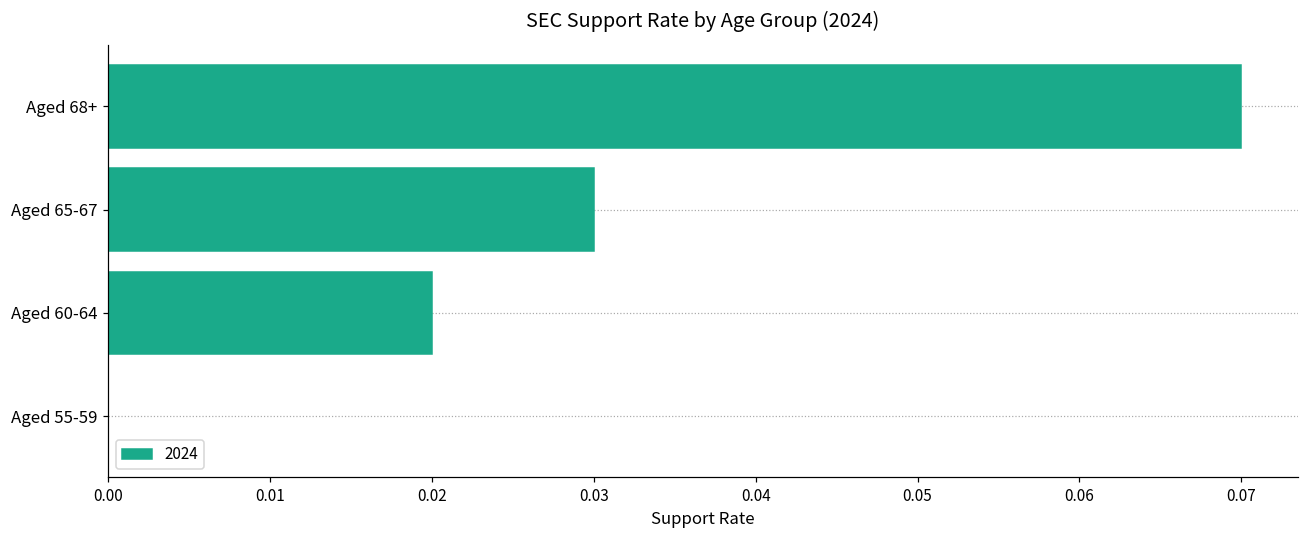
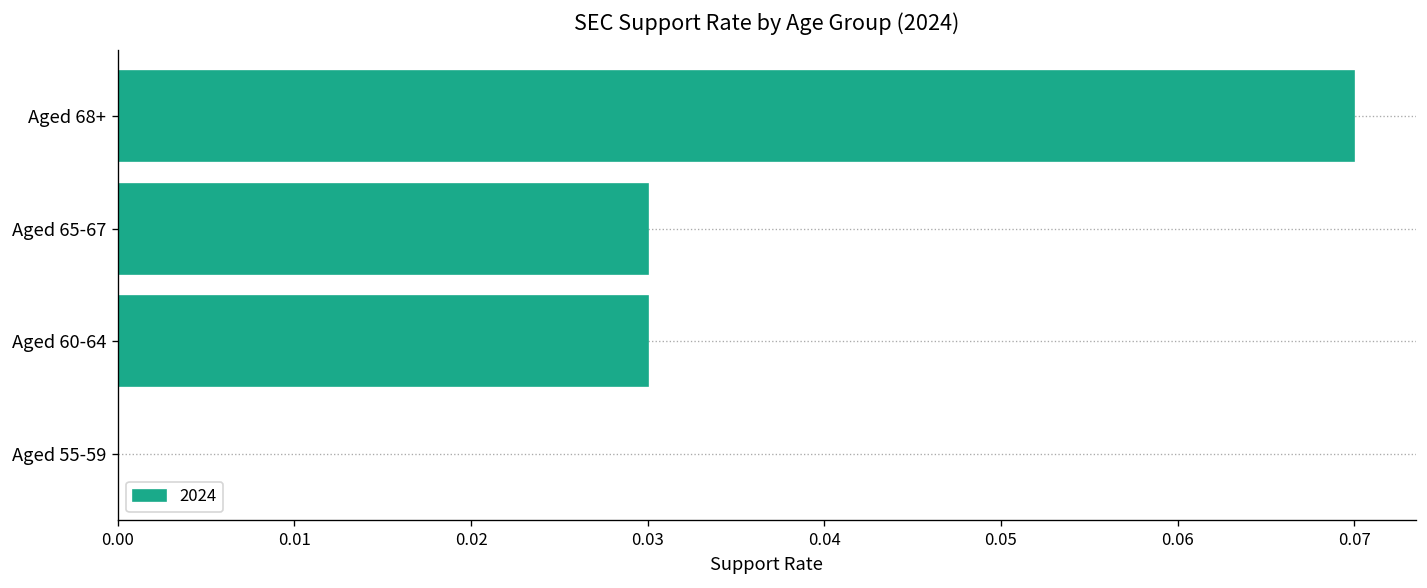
  {
    "Aged 68+": 0.07,
    "Aged 65-67": 0.03,
-   "Aged 60-64": 0.02,
+   "Aged 60-64": 0.03,
    "Aged 55-59": 0.00
  }
